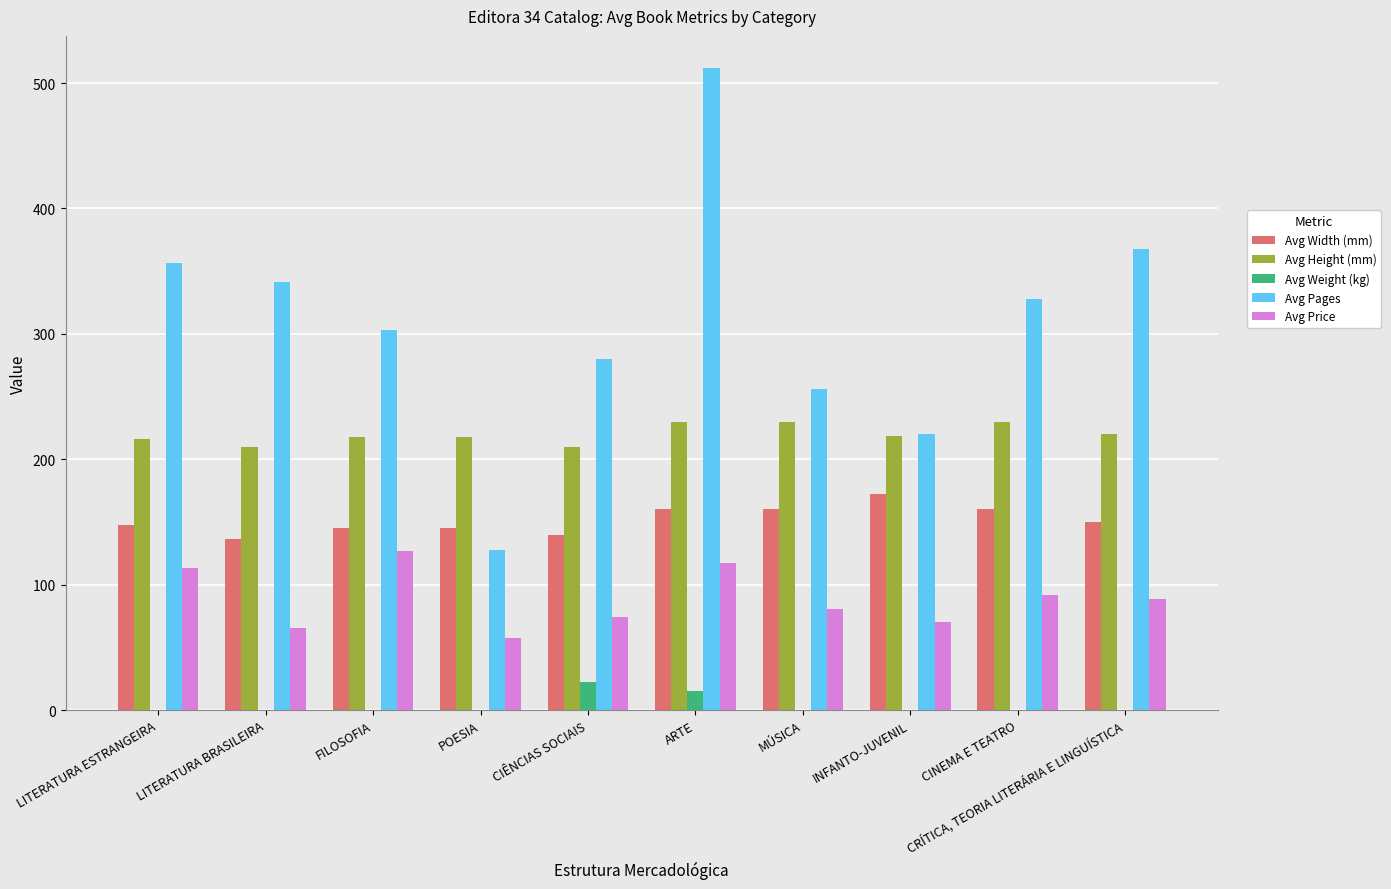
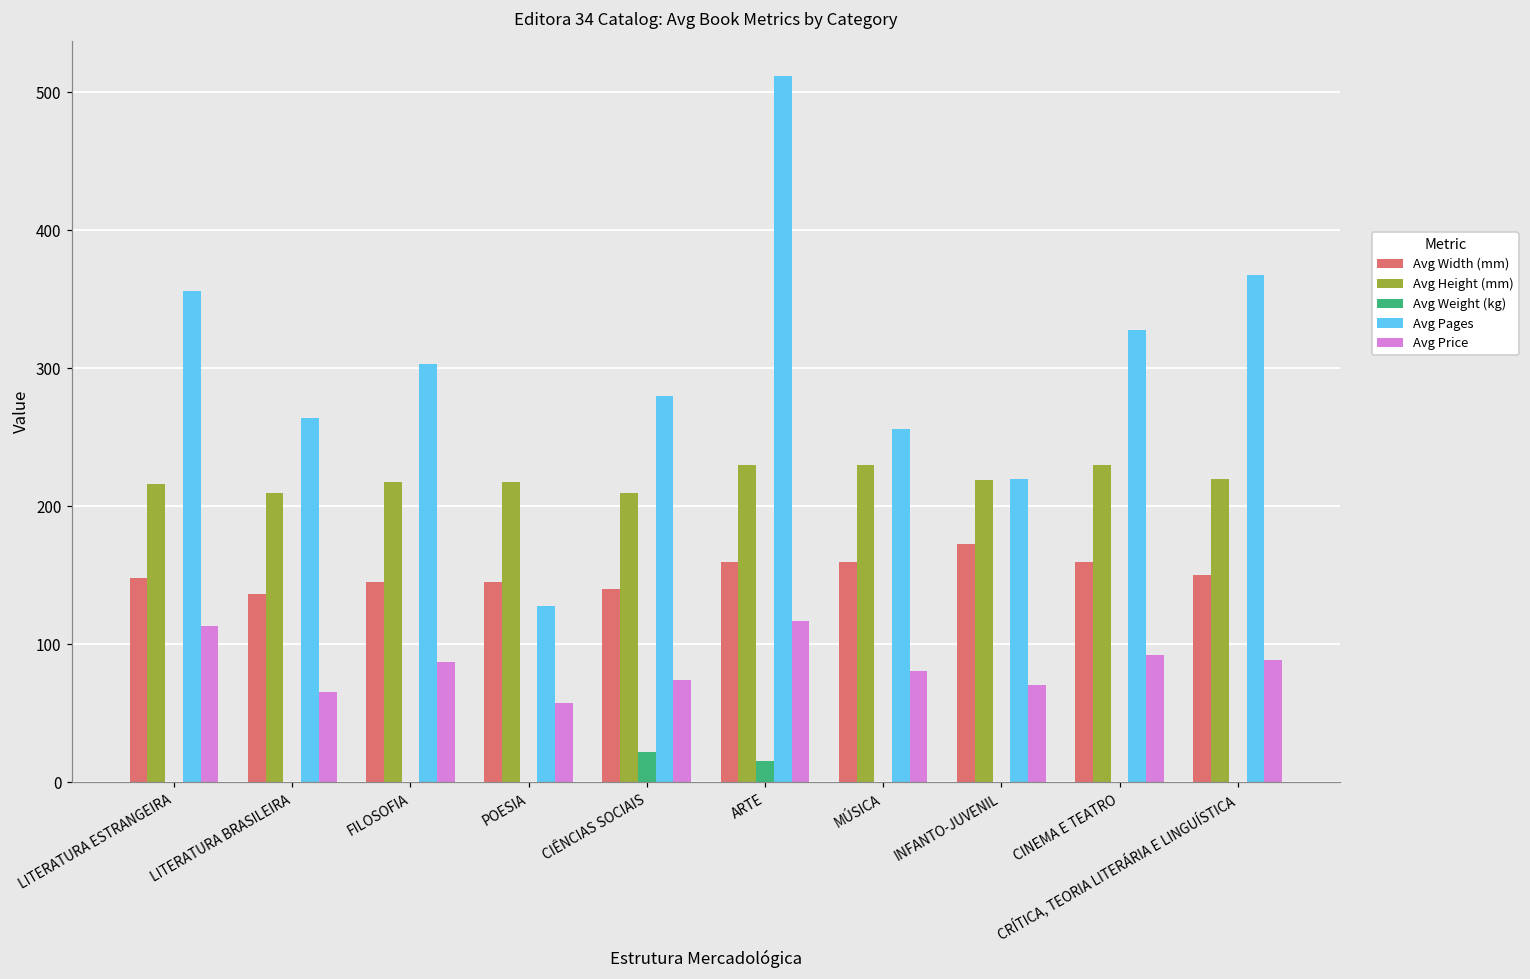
  {
    "Avg Width (mm)": {
      "LITERATURA ESTRANGEIRA": 148,
      "LITERATURA BRASILEIRA": 137,
      "FILOSOFIA": 145,
      "POESIA": 145,
      "CIÊNCIAS SOCIAIS": 140,
      "ARTE": 160,
      "MÚSICA": 160,
      "INFANTO-JUVENIL": 173,
      "CINEMA E TEATRO": 160,
      "CRÍTICA, TEORIA LITERÁRIA E LINGUÍSTICA": 150
    },
    "Avg Height (mm)": {
      "LITERATURA ESTRANGEIRA": 216,
      "LITERATURA BRASILEIRA": 210,
      "FILOSOFIA": 218,
      "POESIA": 218,
      "CIÊNCIAS SOCIAIS": 210,
      "ARTE": 230,
      "MÚSICA": 230,
      "INFANTO-JUVENIL": 219,
      "CINEMA E TEATRO": 230,
      "CRÍTICA, TEORIA LITERÁRIA E LINGUÍSTICA": 220
    },
    "Avg Weight (kg)": {
      "CIÊNCIAS SOCIAIS": 22,
      "ARTE": 15
    },
    "Avg Pages": {
      "LITERATURA ESTRANGEIRA": 356,
-     "LITERATURA BRASILEIRA": 341,
+     "LITERATURA BRASILEIRA": 264,
      "FILOSOFIA": 303,
      "POESIA": 128,
      "CIÊNCIAS SOCIAIS": 280,
      "ARTE": 512,
      "MÚSICA": 256,
      "INFANTO-JUVENIL": 220,
      "CINEMA E TEATRO": 328,
      "CRÍTICA, TEORIA LITERÁRIA E LINGUÍSTICA": 368
    },
    "Avg Price": {
      "LITERATURA ESTRANGEIRA": 113,
      "LITERATURA BRASILEIRA": 65,
-     "FILOSOFIA": 127,
+     "FILOSOFIA": 87,
      "POESIA": 58,
      "CIÊNCIAS SOCIAIS": 74,
      "ARTE": 117,
      "MÚSICA": 81,
      "INFANTO-JUVENIL": 70,
      "CINEMA E TEATRO": 92,
      "CRÍTICA, TEORIA LITERÁRIA E LINGUÍSTICA": 89
    }
  }
